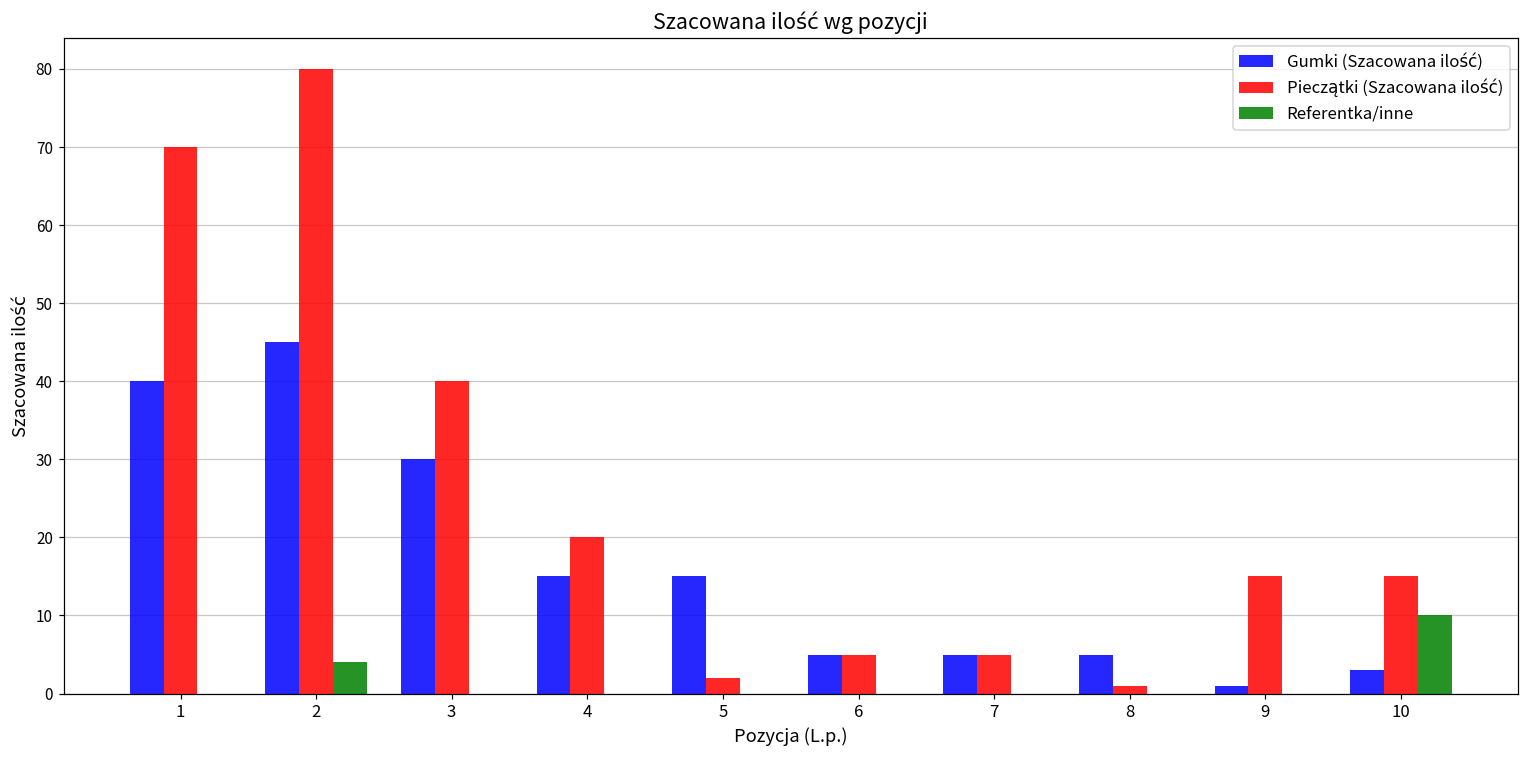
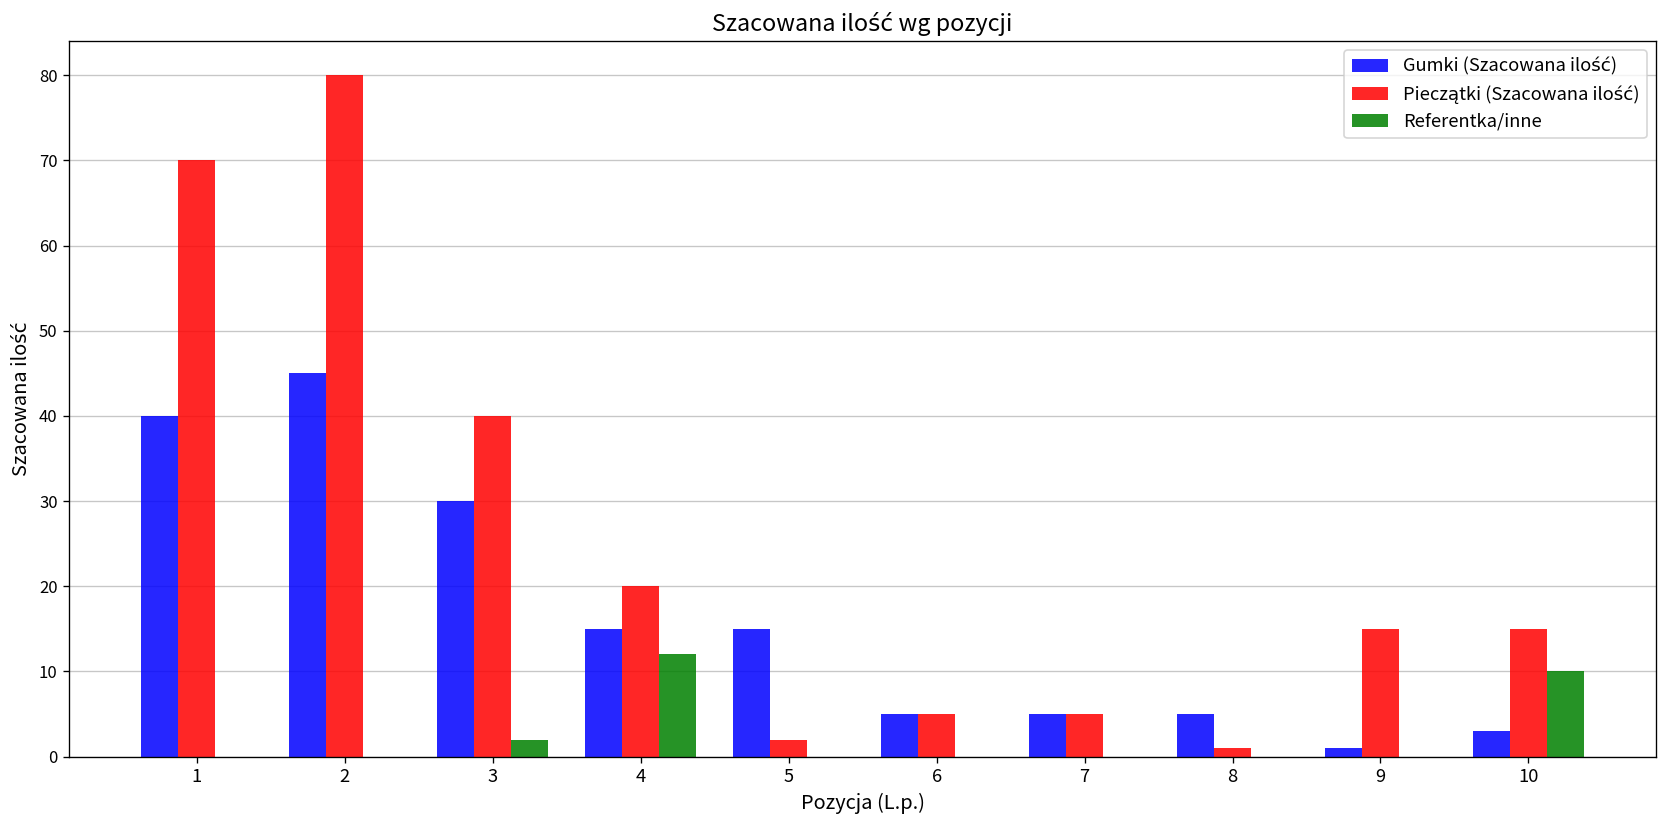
  {
    "Gumki (Szacowana ilość)": {
      "1": 40,
      "2": 45,
      "3": 30,
      "4": 15,
      "5": 15,
      "6": 5,
      "7": 5,
      "8": 5,
      "9": 1,
      "10": 3
    },
    "Pieczątki (Szacowana ilość)": {
      "1": 70,
      "2": 80,
      "3": 40,
      "4": 20,
      "5": 2,
      "6": 5,
      "7": 5,
      "8": 1,
      "9": 15,
      "10": 15
    },
    "Referentka/inne": {
      "1": 0,
-     "2": 4,
-     "3": 0,
-     "4": 0,
+     "2": 0,
+     "3": 2,
+     "4": 12,
      "5": 0,
      "6": 0,
      "7": 0,
      "8": 0,
      "9": 0,
      "10": 10
    }
  }
